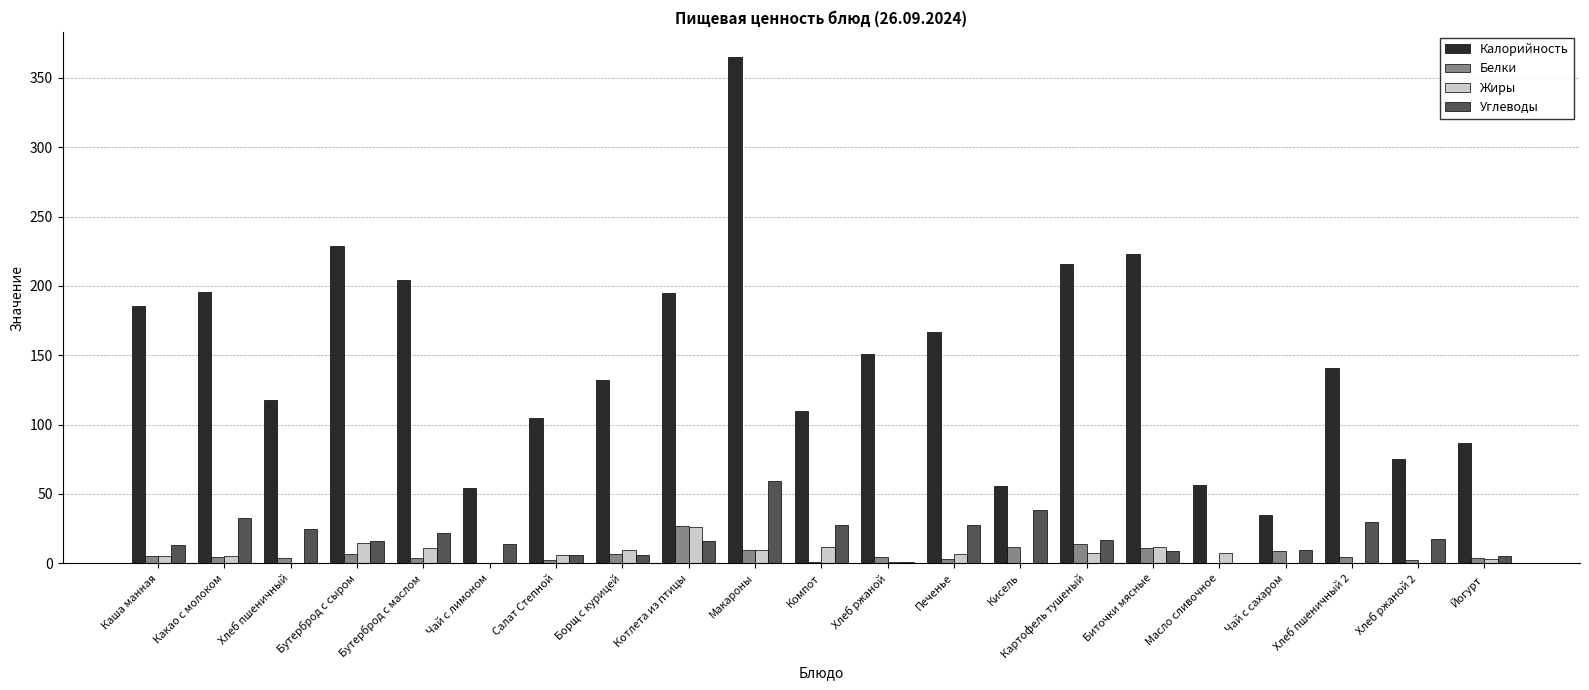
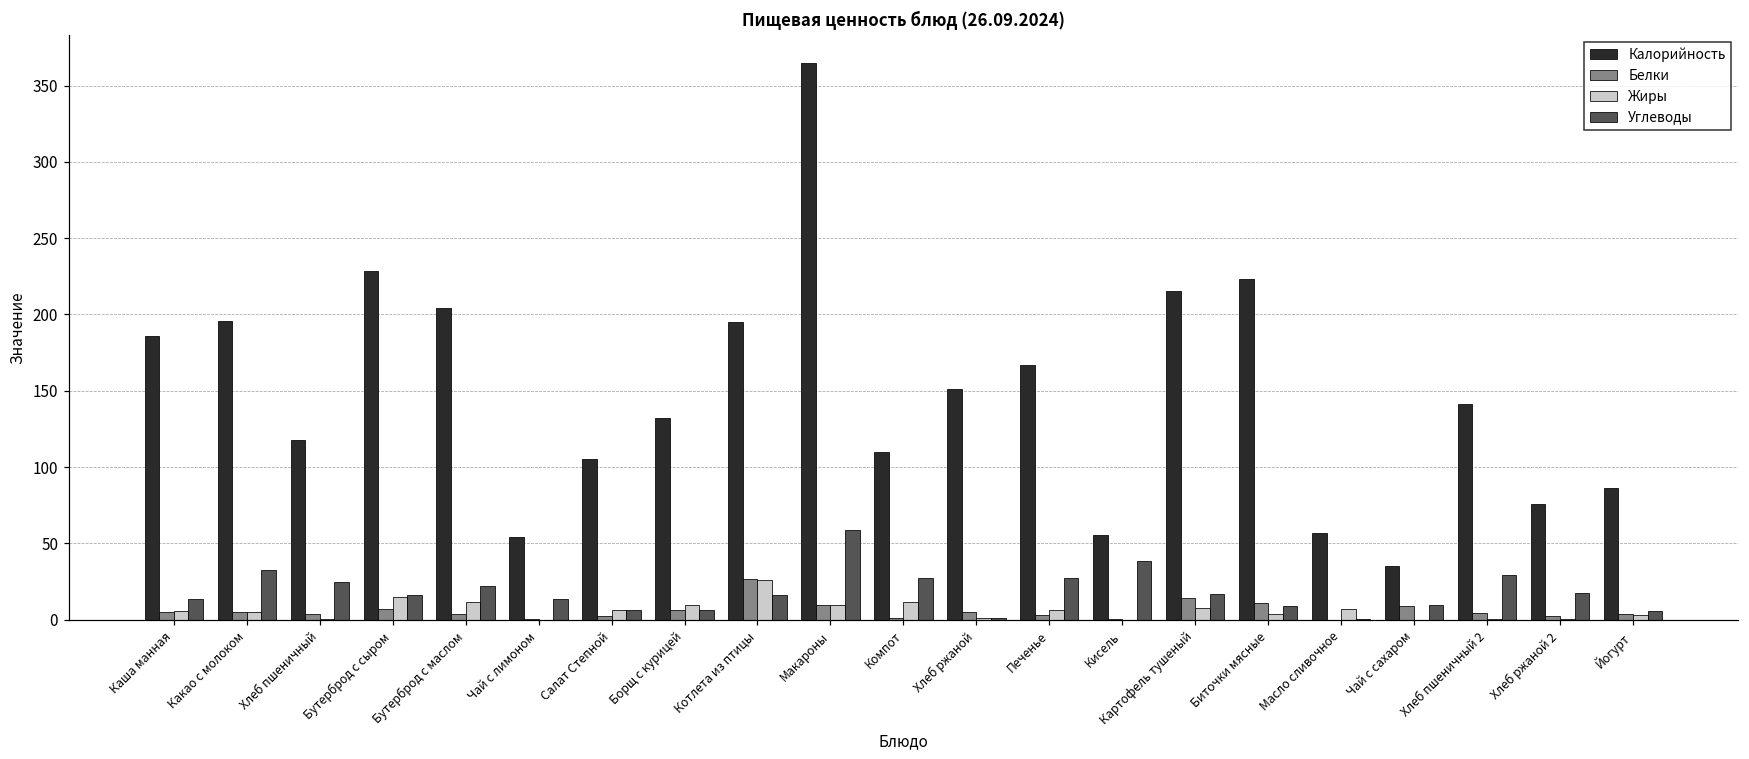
  {
    "Калорийность": {
      "Каша манная": 186,
      "Какао с молоком": 196,
      "Хлеб пшеничный": 118,
      "Бутерброд с сыром": 229,
      "Бутерброд с маслом": 204,
      "Чай с лимоном": 54,
      "Салат Степной": 105,
      "Борщ с курицей": 132,
      "Котлета из птицы": 195,
      "Макароны": 365,
      "Компот": 110,
      "Хлеб ржаной": 151,
      "Печенье": 167,
      "Кисель": 55,
      "Картофель тушеный": 216,
      "Биточки мясные": 223,
      "Масло сливочное": 57,
      "Чай с сахаром": 35,
      "Хлеб пшеничный 2": 141,
      "Хлеб ржаной 2": 76,
      "Йогурт": 86
    },
    "Белки": {
      "Каша манная": 5,
      "Какао с молоком": 5,
      "Хлеб пшеничный": 4,
      "Бутерброд с сыром": 7,
      "Бутерброд с маслом": 4,
      "Салат Степной": 3,
      "Борщ с курицей": 7,
      "Котлета из птицы": 27,
      "Макароны": 10,
      "Хлеб ржаной": 5,
      "Печенье": 3,
-     "Кисель": 11,
+     "Кисель": 0,
      "Картофель тушеный": 14,
      "Биточки мясные": 11,
      "Чай с сахаром": 9,
      "Хлеб пшеничный 2": 5,
      "Хлеб ржаной 2": 2,
      "Йогурт": 4
    },
    "Жиры": {
      "Каша манная": 6,
      "Какао с молоком": 5,
      "Бутерброд с сыром": 15,
      "Бутерброд с маслом": 11,
      "Чай с лимоном": 0,
      "Салат Степной": 6,
      "Борщ с курицей": 10,
      "Котлета из птицы": 26,
      "Макароны": 10,
      "Компот": 12,
      "Печенье": 6,
      "Кисель": 0,
      "Картофель тушеный": 8,
-     "Биточки мясные": 12,
+     "Биточки мясные": 4,
      "Масло сливочное": 7,
      "Йогурт": 3
    },
    "Углеводы": {
      "Каша манная": 13,
      "Какао с молоком": 33,
      "Хлеб пшеничный": 25,
      "Бутерброд с сыром": 16,
      "Бутерброд с маслом": 22,
      "Чай с лимоном": 14,
      "Салат Степной": 6,
      "Борщ с курицей": 6,
      "Котлета из птицы": 16,
      "Макароны": 59,
      "Компот": 28,
      "Печенье": 28,
      "Кисель": 39,
      "Картофель тушеный": 17,
      "Биточки мясные": 9,
      "Чай с сахаром": 10,
      "Хлеб пшеничный 2": 30,
      "Хлеб ржаной 2": 18,
      "Йогурт": 5
    }
  }
